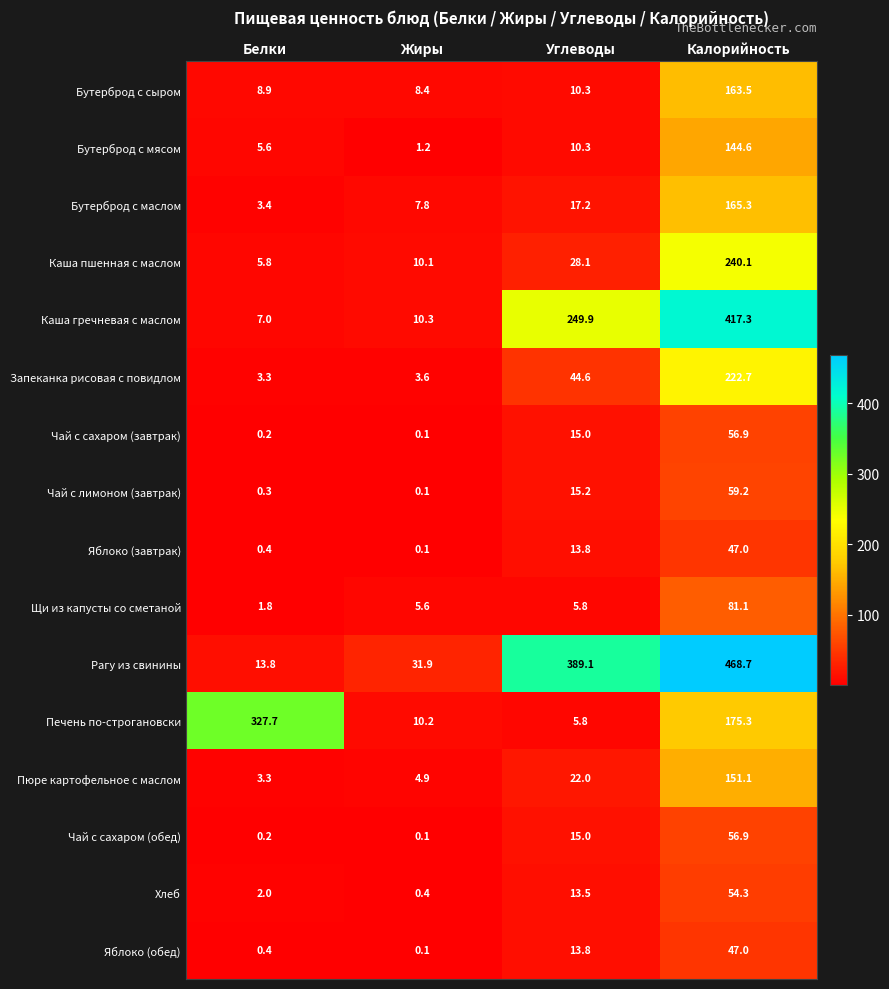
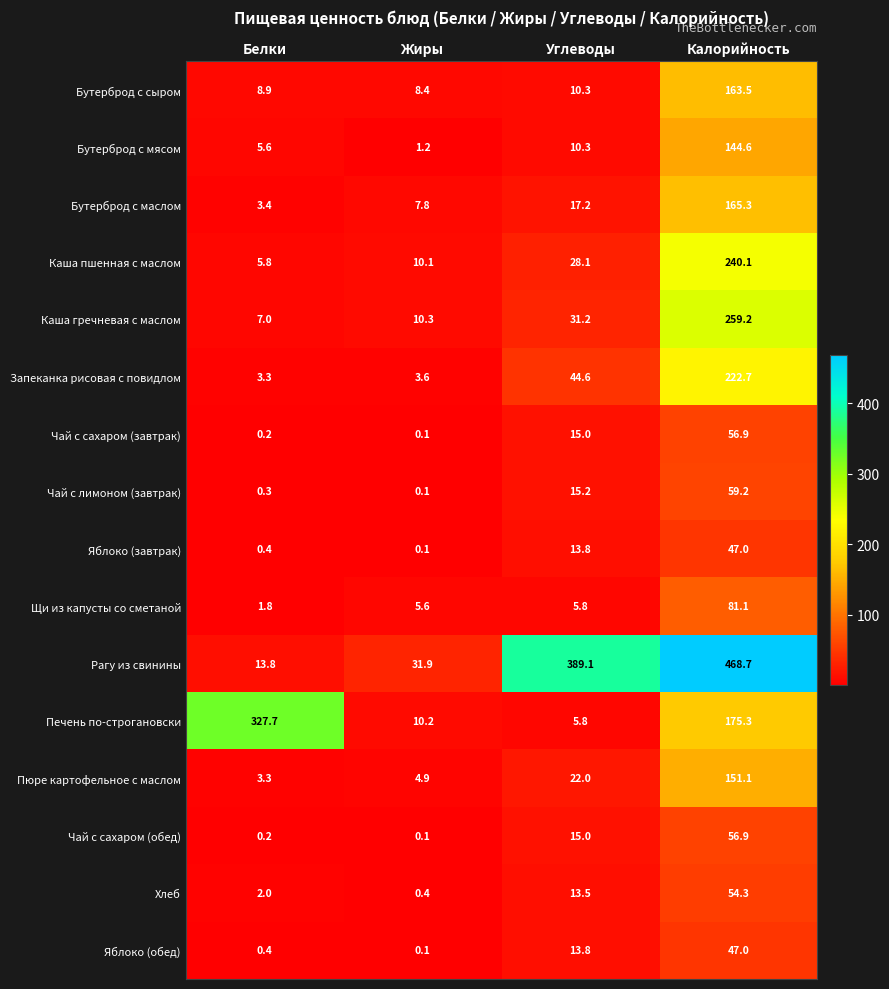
  {
    "Бутерброд с сыром": {
      "Белки": 8.9,
      "Жиры": 8.4,
      "Углеводы": 10.3,
      "Калорийность": 163.5
    },
    "Бутерброд с мясом": {
      "Белки": 5.6,
      "Жиры": 1.2,
      "Углеводы": 10.3,
      "Калорийность": 144.6
    },
    "Бутерброд с маслом": {
      "Белки": 3.4,
      "Жиры": 7.8,
      "Углеводы": 17.2,
      "Калорийность": 165.3
    },
    "Каша пшенная с маслом": {
      "Белки": 5.8,
      "Жиры": 10.1,
      "Углеводы": 28.1,
      "Калорийность": 240.1
    },
    "Каша гречневая с маслом": {
      "Белки": 7.0,
      "Жиры": 10.3,
-     "Углеводы": 249.9,
-     "Калорийность": 417.3
+     "Углеводы": 31.2,
+     "Калорийность": 259.2
    },
    "Запеканка рисовая с повидлом": {
      "Белки": 3.3,
      "Жиры": 3.6,
      "Углеводы": 44.6,
      "Калорийность": 222.7
    },
    "Чай с сахаром (завтрак)": {
      "Белки": 0.2,
      "Жиры": 0.1,
      "Углеводы": 15.0,
      "Калорийность": 56.9
    },
    "Чай с лимоном (завтрак)": {
      "Белки": 0.3,
      "Жиры": 0.1,
      "Углеводы": 15.2,
      "Калорийность": 59.2
    },
    "Яблоко (завтрак)": {
      "Белки": 0.4,
      "Жиры": 0.1,
      "Углеводы": 13.8,
      "Калорийность": 47.0
    },
    "Щи из капусты со сметаной": {
      "Белки": 1.8,
      "Жиры": 5.6,
      "Углеводы": 5.8,
      "Калорийность": 81.1
    },
    "Рагу из свинины": {
      "Белки": 13.8,
      "Жиры": 31.9,
      "Углеводы": 389.1,
      "Калорийность": 468.7
    },
    "Печень по-строгановски": {
      "Белки": 327.7,
      "Жиры": 10.2,
      "Углеводы": 5.8,
      "Калорийность": 175.3
    },
    "Пюре картофельное с маслом": {
      "Белки": 3.3,
      "Жиры": 4.9,
      "Углеводы": 22.0,
      "Калорийность": 151.1
    },
    "Чай с сахаром (обед)": {
      "Белки": 0.2,
      "Жиры": 0.1,
      "Углеводы": 15.0,
      "Калорийность": 56.9
    },
    "Хлеб": {
      "Белки": 2.0,
      "Жиры": 0.4,
      "Углеводы": 13.5,
      "Калорийность": 54.3
    },
    "Яблоко (обед)": {
      "Белки": 0.4,
      "Жиры": 0.1,
      "Углеводы": 13.8,
      "Калорийность": 47.0
    }
  }
